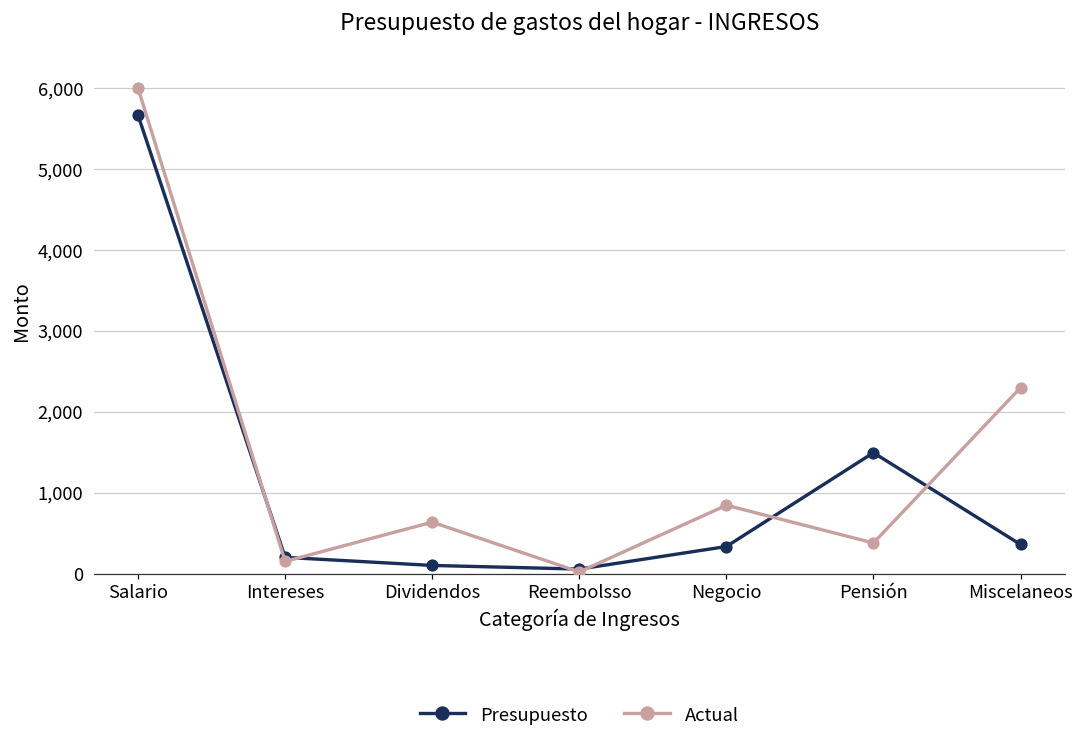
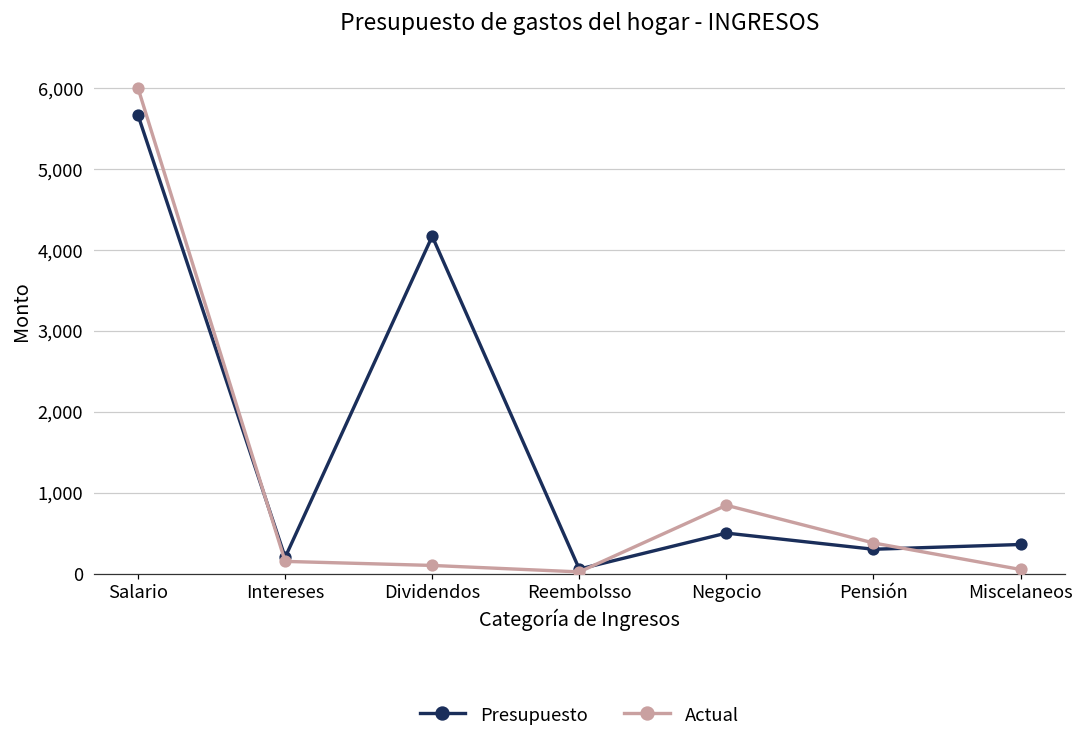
  {
    "Presupuesto": {
      "Salario": "5,700",
      "Intereses": "200",
-     "Dividendos": "100",
+     "Dividendos": "4,200",
      "Reembolsso": "100",
-     "Negocio": "300",
-     "Pensión": "1,500",
+     "Negocio": "500",
+     "Pensión": "300",
      "Miscelaneos": "400"
    },
    "Actual": {
      "Salario": "6,000",
      "Intereses": "200",
-     "Dividendos": "600",
+     "Dividendos": "100",
      "Reembolsso": "0",
      "Negocio": "800",
      "Pensión": "400",
-     "Miscelaneos": "2,300"
+     "Miscelaneos": "100"
    }
  }
